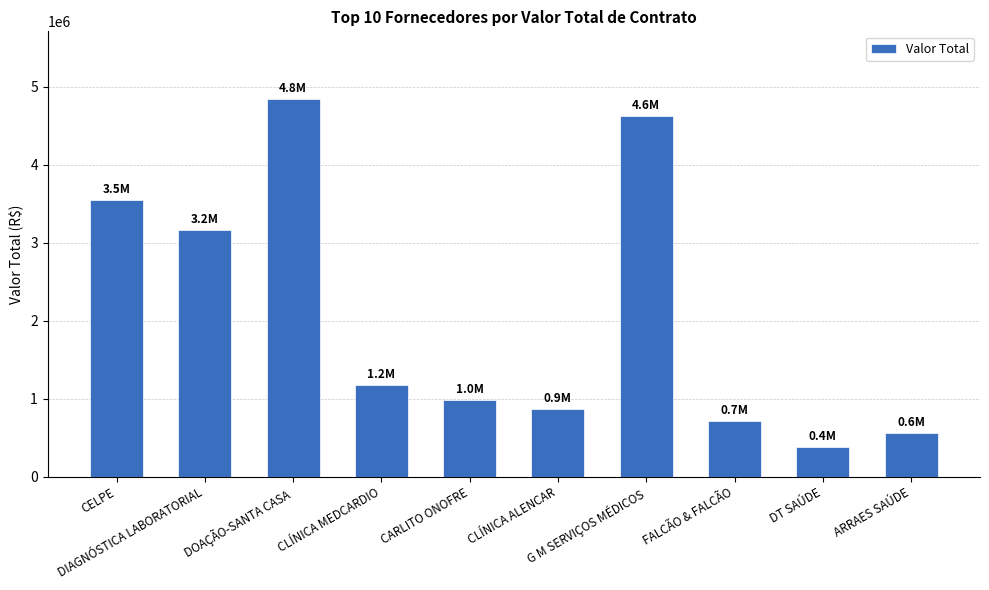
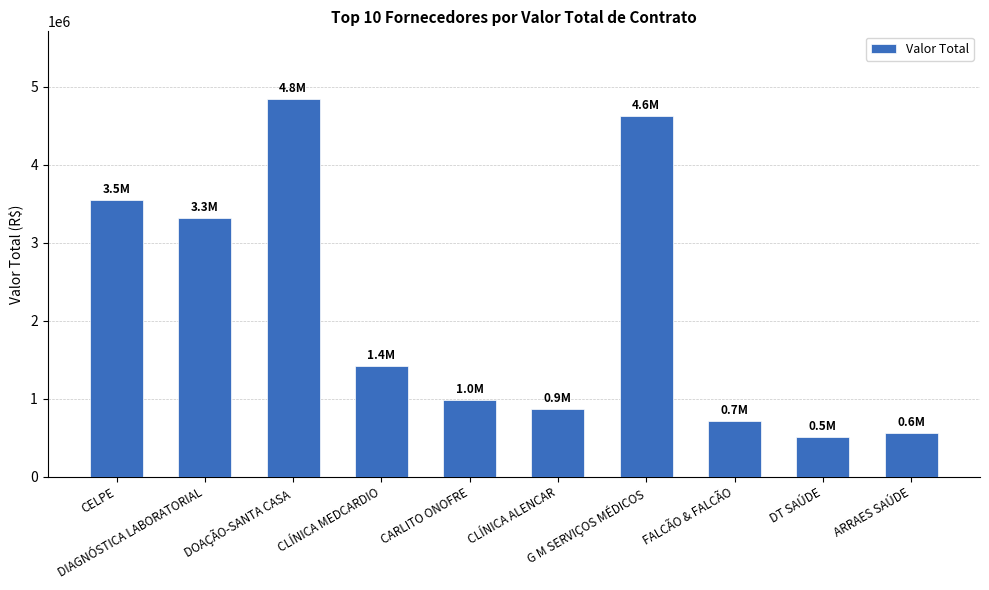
  {
    "CELPE": "3.5M",
-   "DIAGNÓSTICA LABORATORIAL": "3.2M",
+   "DIAGNÓSTICA LABORATORIAL": "3.3M",
    "DOAÇÃO-SANTA CASA": "4.8M",
-   "CLÍNICA MEDCARDIO": "1.2M",
+   "CLÍNICA MEDCARDIO": "1.4M",
    "CARLITO ONOFRE": "1.0M",
    "CLÍNICA ALENCAR": "0.9M",
    "G M SERVIÇOS MÉDICOS": "4.6M",
    "FALCÃO & FALCÃO": "0.7M",
-   "DT SAÚDE": "0.4M",
+   "DT SAÚDE": "0.5M",
    "ARRAES SAÚDE": "0.6M"
  }
